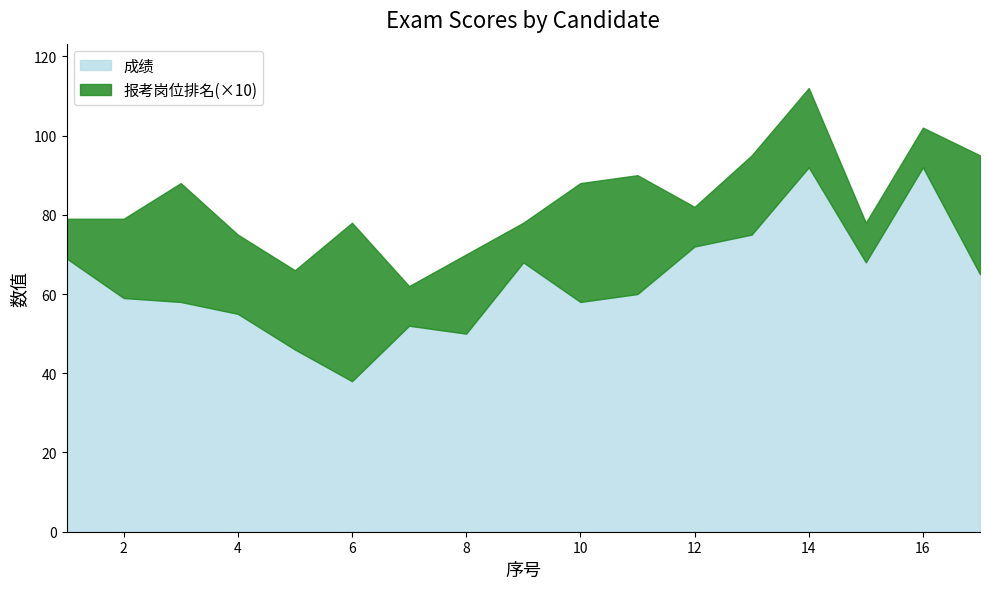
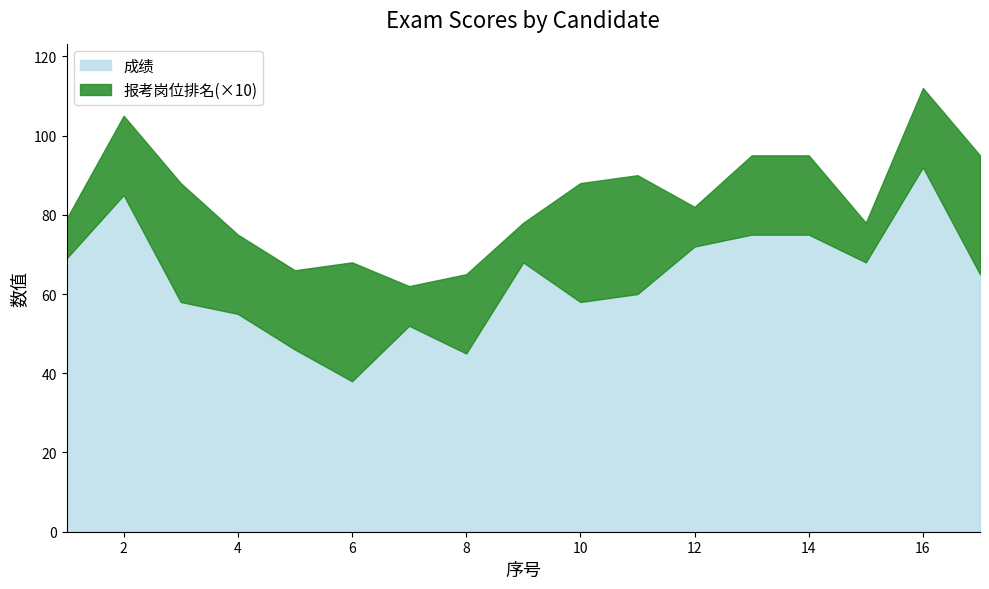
  {
    "成绩": {
-     "2": 59,
+     "2": 85,
      "4": 55,
      "6": 38,
-     "8": 50,
+     "8": 45,
      "10": 58,
      "12": 72,
-     "14": 92,
+     "14": 75,
      "16": 92
    },
    "报考岗位排名(×10)": {
      "2": 20,
      "4": 20,
-     "6": 40,
+     "6": 30,
      "8": 20,
      "10": 30,
      "12": 10,
      "14": 20,
-     "16": 10
+     "16": 20
    }
  }
